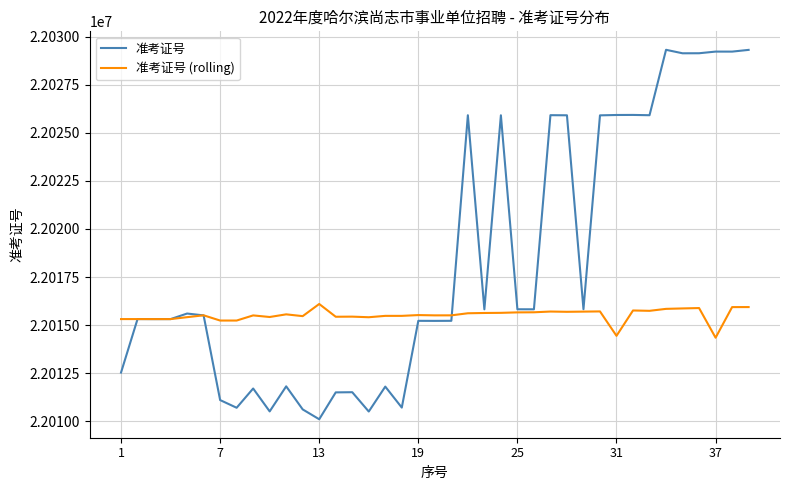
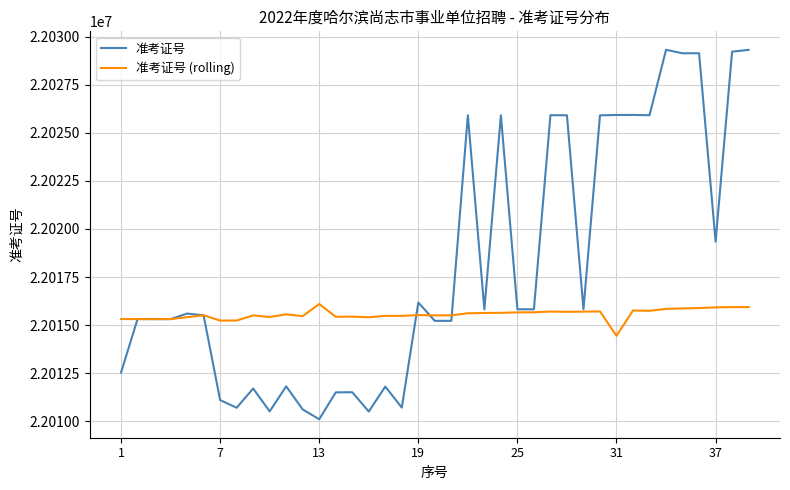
  {
    "准考证号": {
      "1": 22012500,
      "7": 22011100,
      "13": 22010100,
-     "19": 22015200,
+     "19": 22016200,
      "25": 22015800,
      "31": 22025900,
-     "37": 22029200
+     "37": 22019300
    },
    "准考证号 (rolling)": {
      "1": 22015300,
      "7": 22015200,
      "13": 22016100,
      "19": 22015500,
      "25": 22015700,
      "31": 22014400,
-     "37": 22014300
+     "37": 22015900
    }
  }
